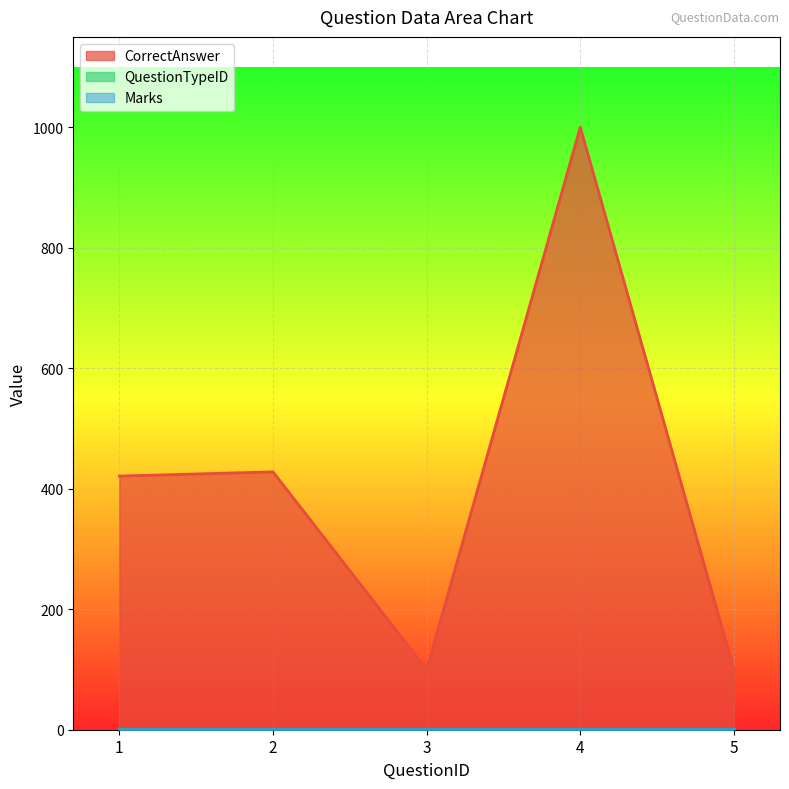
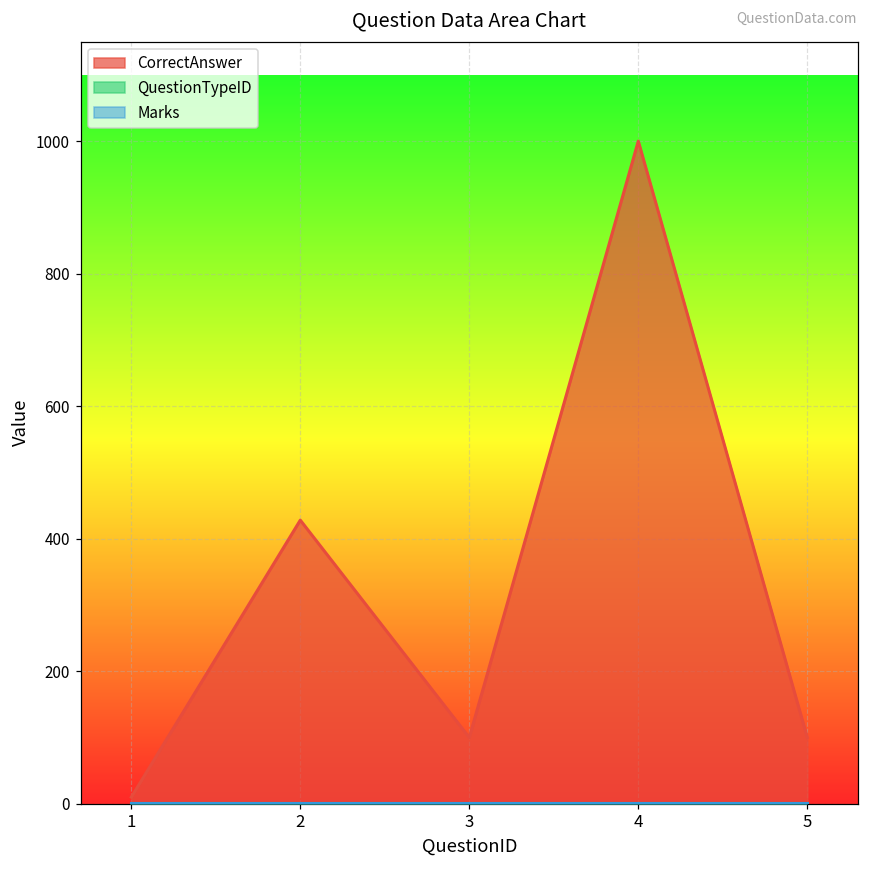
  {
    "CorrectAnswer": {
-     "1": 420,
+     "1": 10,
      "2": 430,
      "3": 100,
      "4": 1000,
      "5": 100
    },
    "Marks": {
      "1": 0,
      "2": 0,
      "3": 0,
      "4": 0,
      "5": 0
    }
  }
